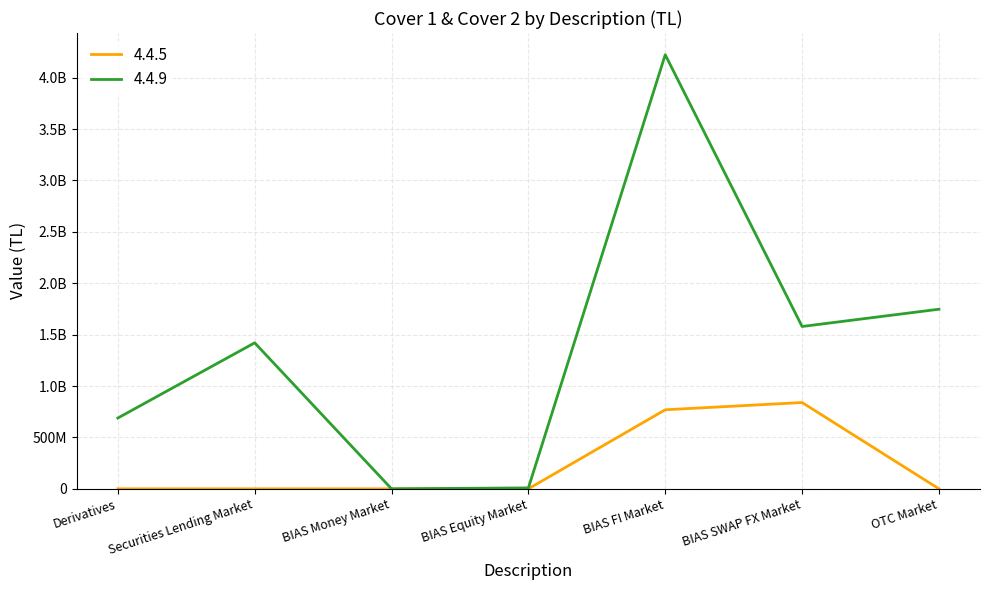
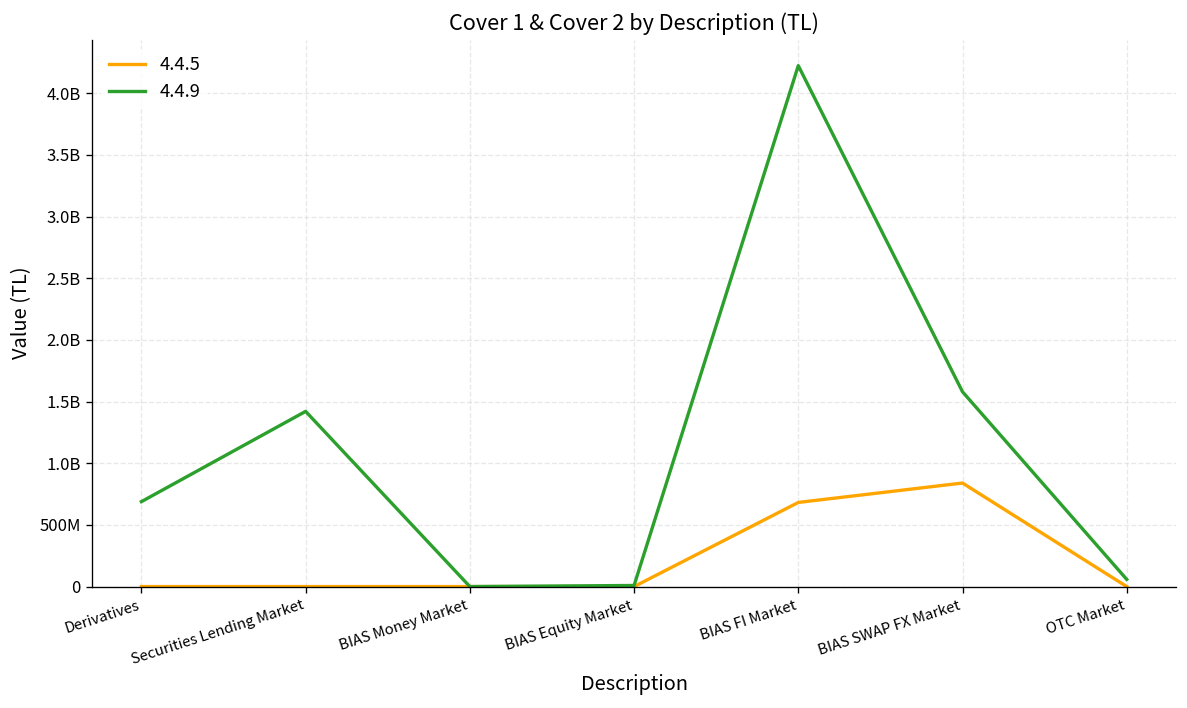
  {
    "4.4.5": {
      "Derivatives": 0,
      "Securities Lending Market": 0,
-     "BIAS FI Market": 770000000,
+     "BIAS FI Market": 680000000,
      "BIAS SWAP FX Market": 840000000,
      "OTC Market": 0
    },
    "4.4.9": {
      "Derivatives": 690000000,
      "Securities Lending Market": 1420000000,
      "BIAS FI Market": 4220000000,
      "BIAS SWAP FX Market": 1580000000,
-     "OTC Market": 1750000000
+     "OTC Market": 60000000
    }
  }
